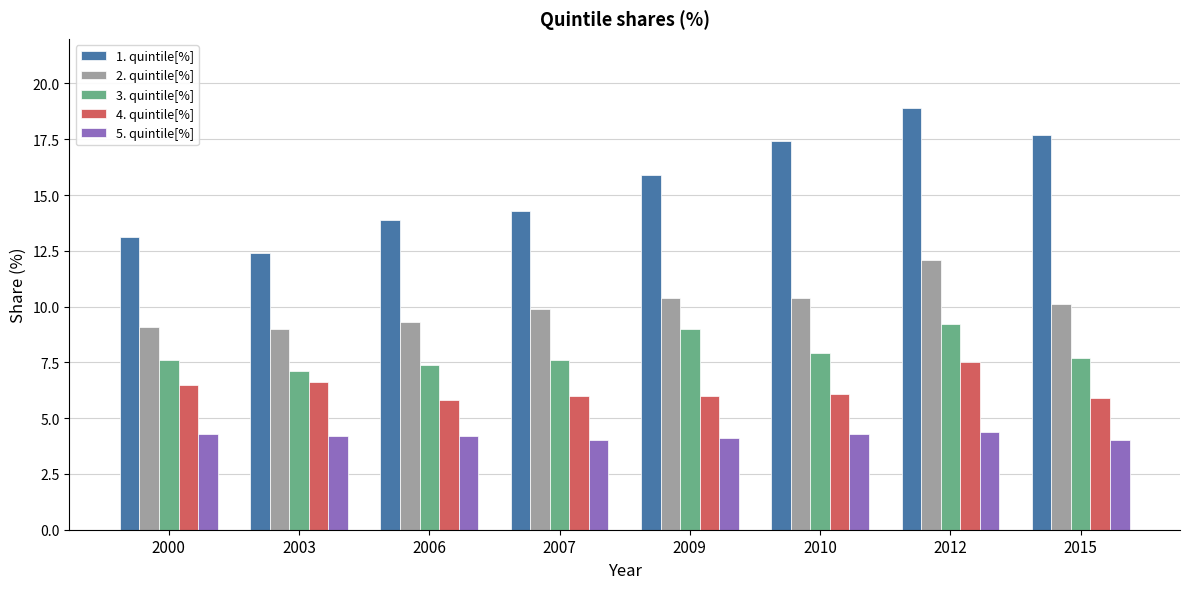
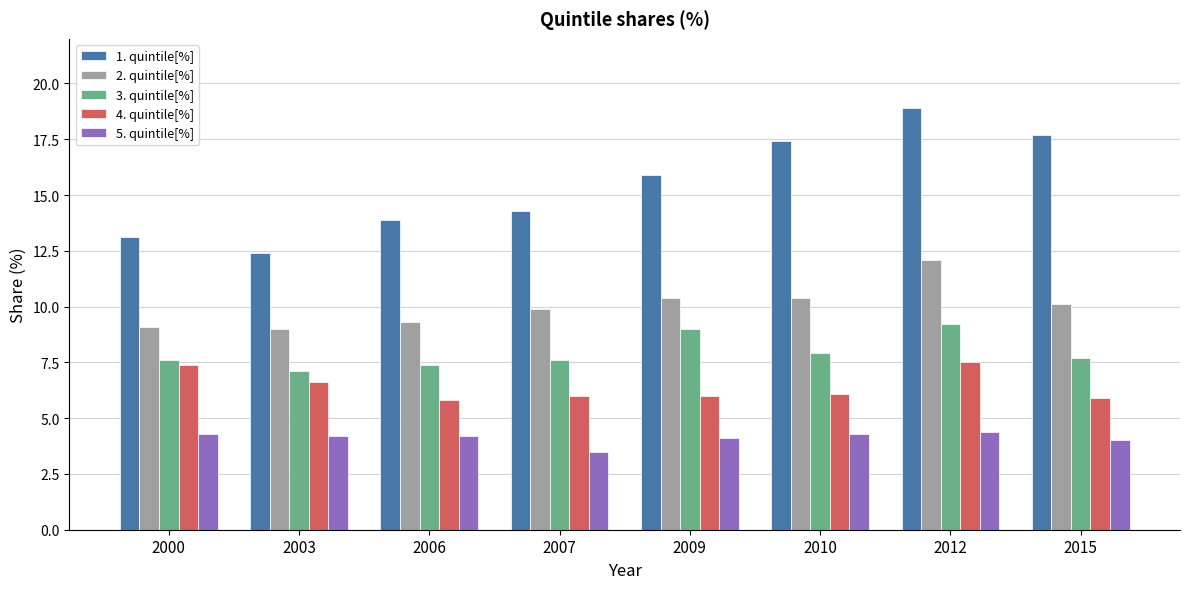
  {
    "1. quintile[%]": {
      "2000": 13.1,
      "2003": 12.4,
      "2006": 13.9,
      "2007": 14.3,
      "2009": 15.9,
      "2010": 17.4,
      "2012": 18.9,
      "2015": 17.7
    },
    "2. quintile[%]": {
      "2000": 9.1,
      "2003": 9.0,
      "2006": 9.3,
      "2007": 9.9,
      "2009": 10.4,
      "2010": 10.4,
      "2012": 12.1,
      "2015": 10.1
    },
    "3. quintile[%]": {
      "2000": 7.6,
      "2003": 7.1,
      "2006": 7.4,
      "2007": 7.6,
      "2009": 9.0,
      "2010": 7.9,
      "2012": 9.2,
      "2015": 7.7
    },
    "4. quintile[%]": {
-     "2000": 6.5,
+     "2000": 7.4,
      "2003": 6.6,
      "2006": 5.8,
      "2007": 6.0,
      "2009": 6.0,
      "2010": 6.1,
      "2012": 7.5,
      "2015": 5.9
    },
    "5. quintile[%]": {
      "2000": 4.3,
      "2003": 4.2,
      "2006": 4.2,
-     "2007": 4.0,
+     "2007": 3.5,
      "2009": 4.1,
      "2010": 4.3,
      "2012": 4.4,
      "2015": 4.0
    }
  }
